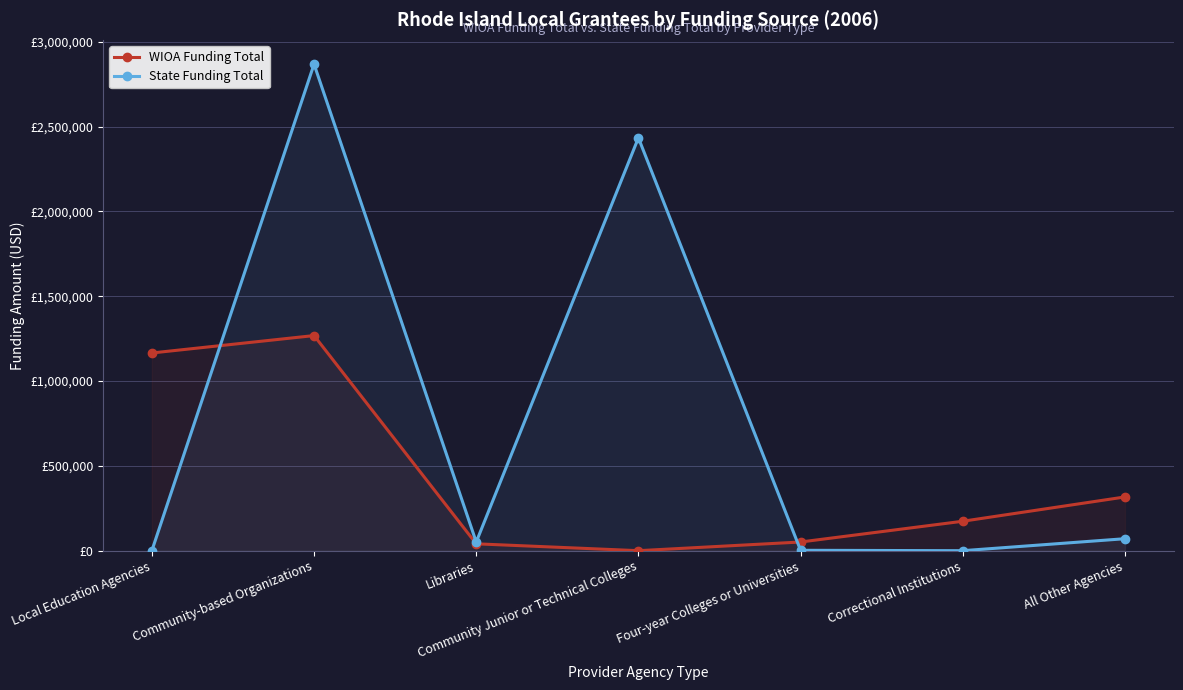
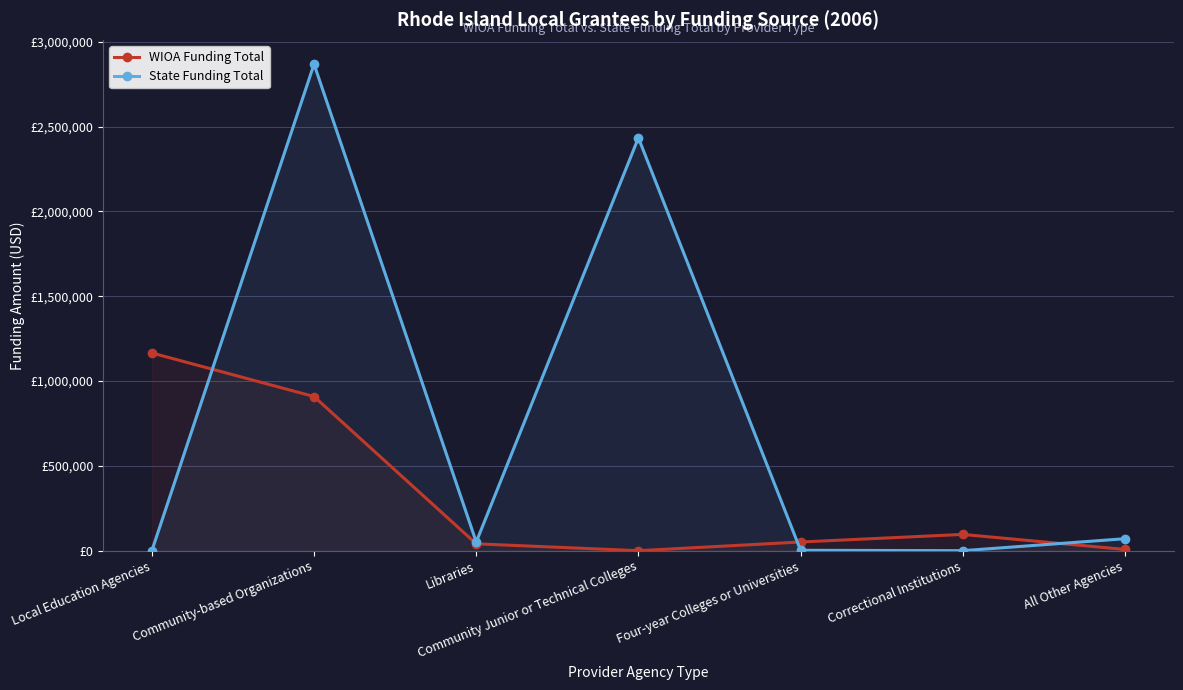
  {
    "WIOA Funding Total": {
      "Local Education Agencies": "£1,170,000",
-     "Community-based Organizations": "£1,270,000",
+     "Community-based Organizations": "£910,000",
      "Community Junior or Technical Colleges": "£0",
      "Four-year Colleges or Universities": "£50,000",
-     "Correctional Institutions": "£170,000",
-     "All Other Agencies": "£320,000"
+     "Correctional Institutions": "£100,000",
+     "All Other Agencies": "£10,000"
    },
    "State Funding Total": {
      "Local Education Agencies": "£0",
      "Community-based Organizations": "£2,870,000",
      "Community Junior or Technical Colleges": "£2,430,000",
      "Four-year Colleges or Universities": "£0",
      "Correctional Institutions": "£0",
      "All Other Agencies": "£70,000"
    }
  }
